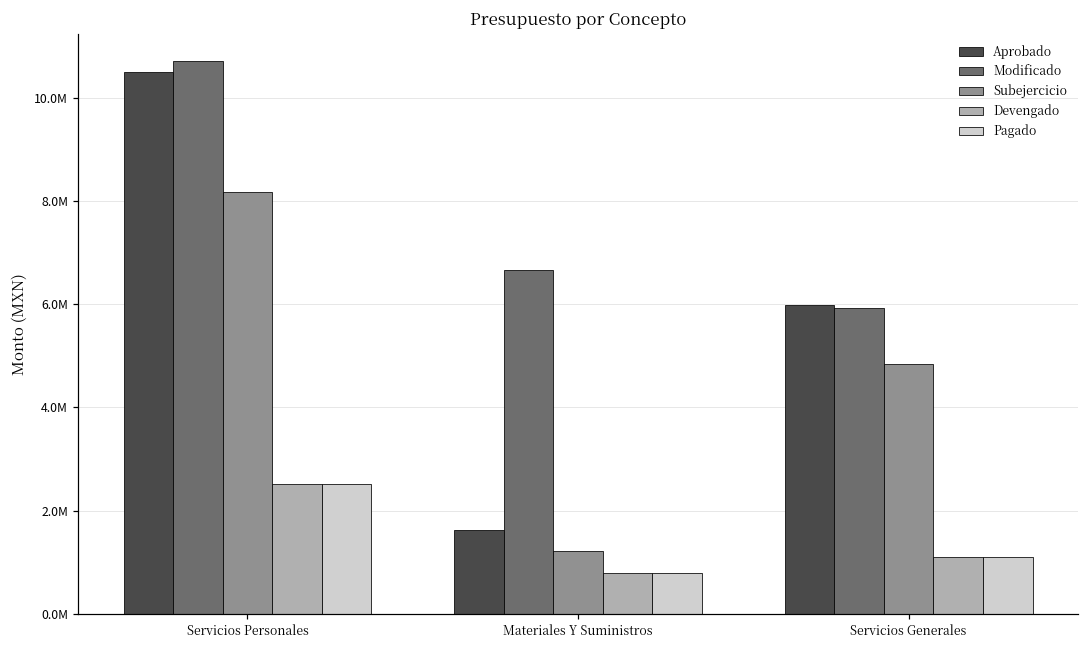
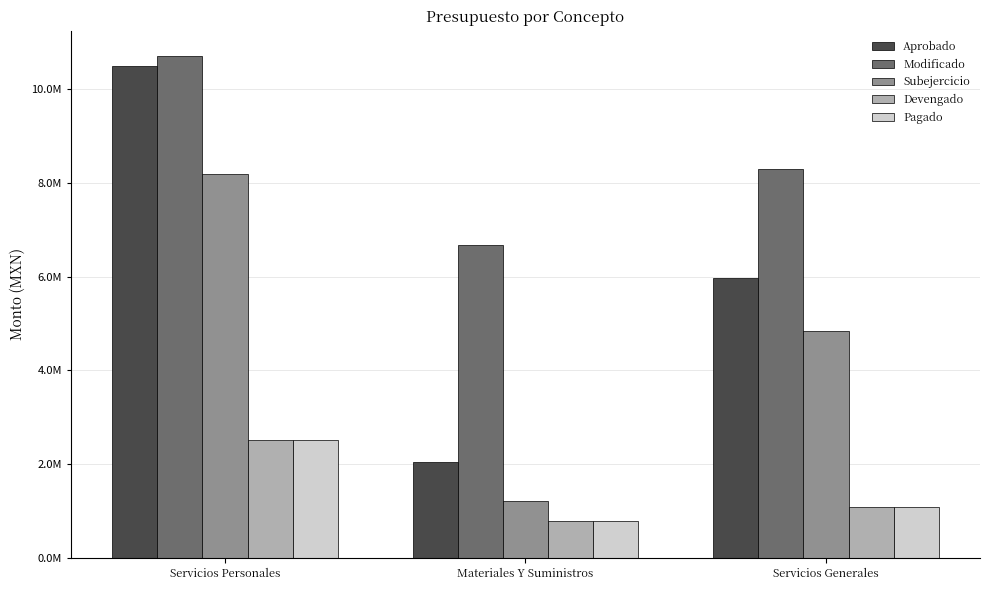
  {
    "Aprobado": {
      "Servicios Personales": 10500000,
-     "Materiales Y Suministros": 1600000,
+     "Materiales Y Suministros": 2100000,
      "Servicios Generales": 6000000
    },
    "Modificado": {
      "Servicios Personales": 10700000,
      "Materiales Y Suministros": 6700000,
-     "Servicios Generales": 5900000
+     "Servicios Generales": 8300000
    }
  }
